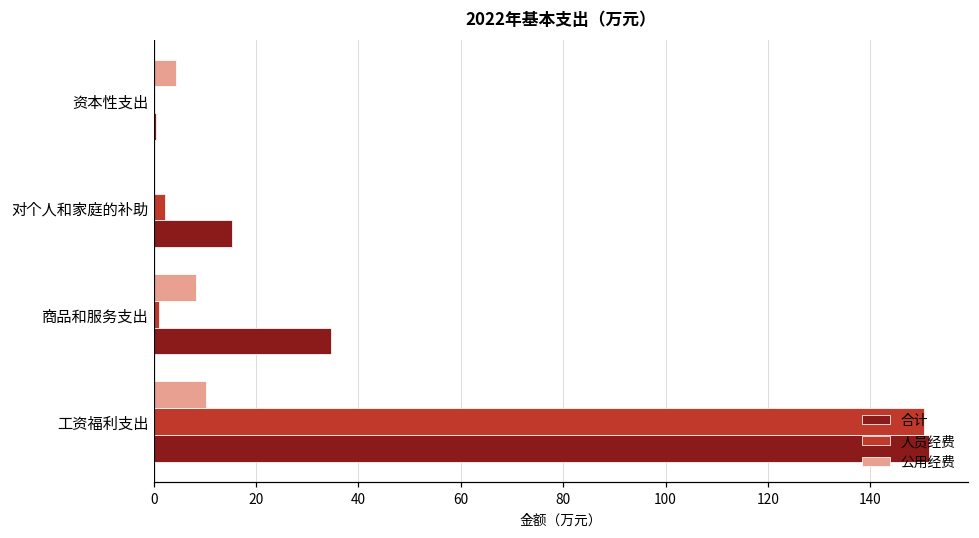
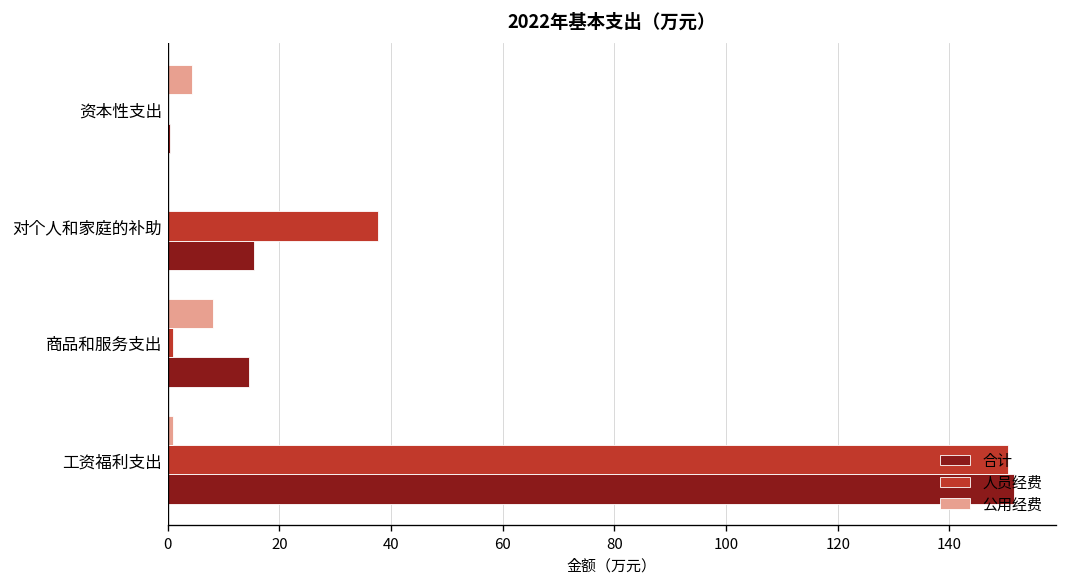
  {
    "合计": {
      "对个人和家庭的补助": 15,
-     "商品和服务支出": 35,
+     "商品和服务支出": 15,
      "工资福利支出": 152
    },
    "人员经费": {
      "资本性支出": 0,
-     "对个人和家庭的补助": 2,
+     "对个人和家庭的补助": 38,
      "商品和服务支出": 1,
      "工资福利支出": 151
    },
    "公用经费": {
      "资本性支出": 4,
      "对个人和家庭的补助": 0,
      "商品和服务支出": 8,
-     "工资福利支出": 10
+     "工资福利支出": 1
    }
  }
